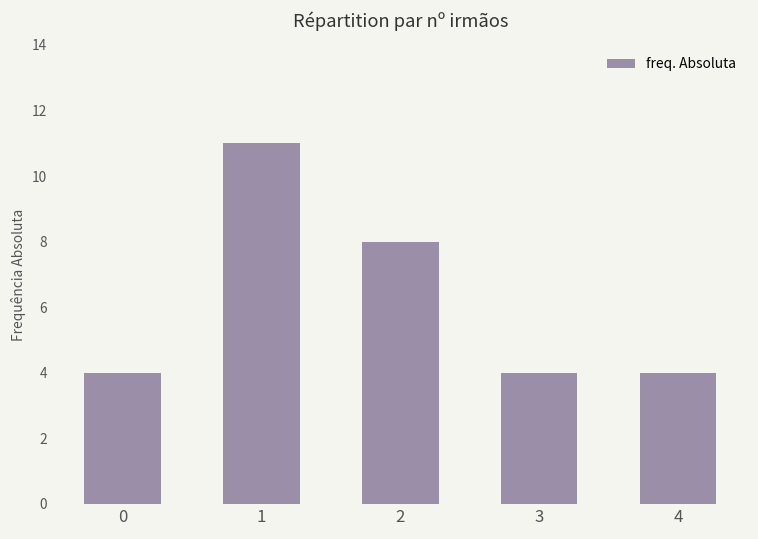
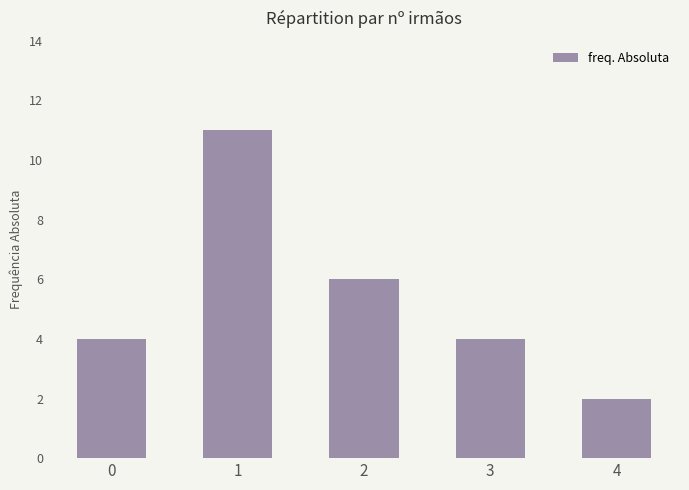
  {
    "0": 4,
    "1": 11,
-   "2": 8,
+   "2": 6,
    "3": 4,
-   "4": 4
+   "4": 2
  }
